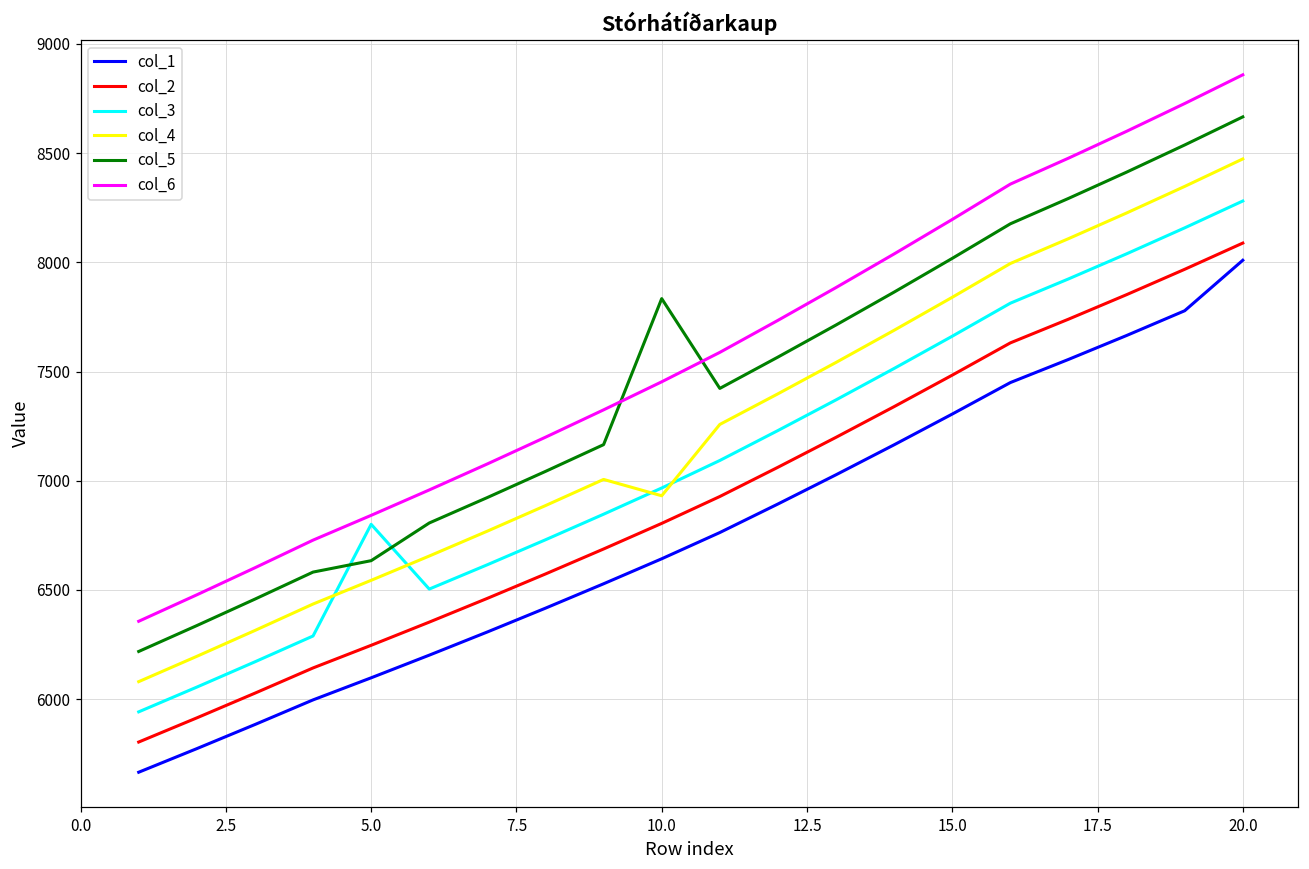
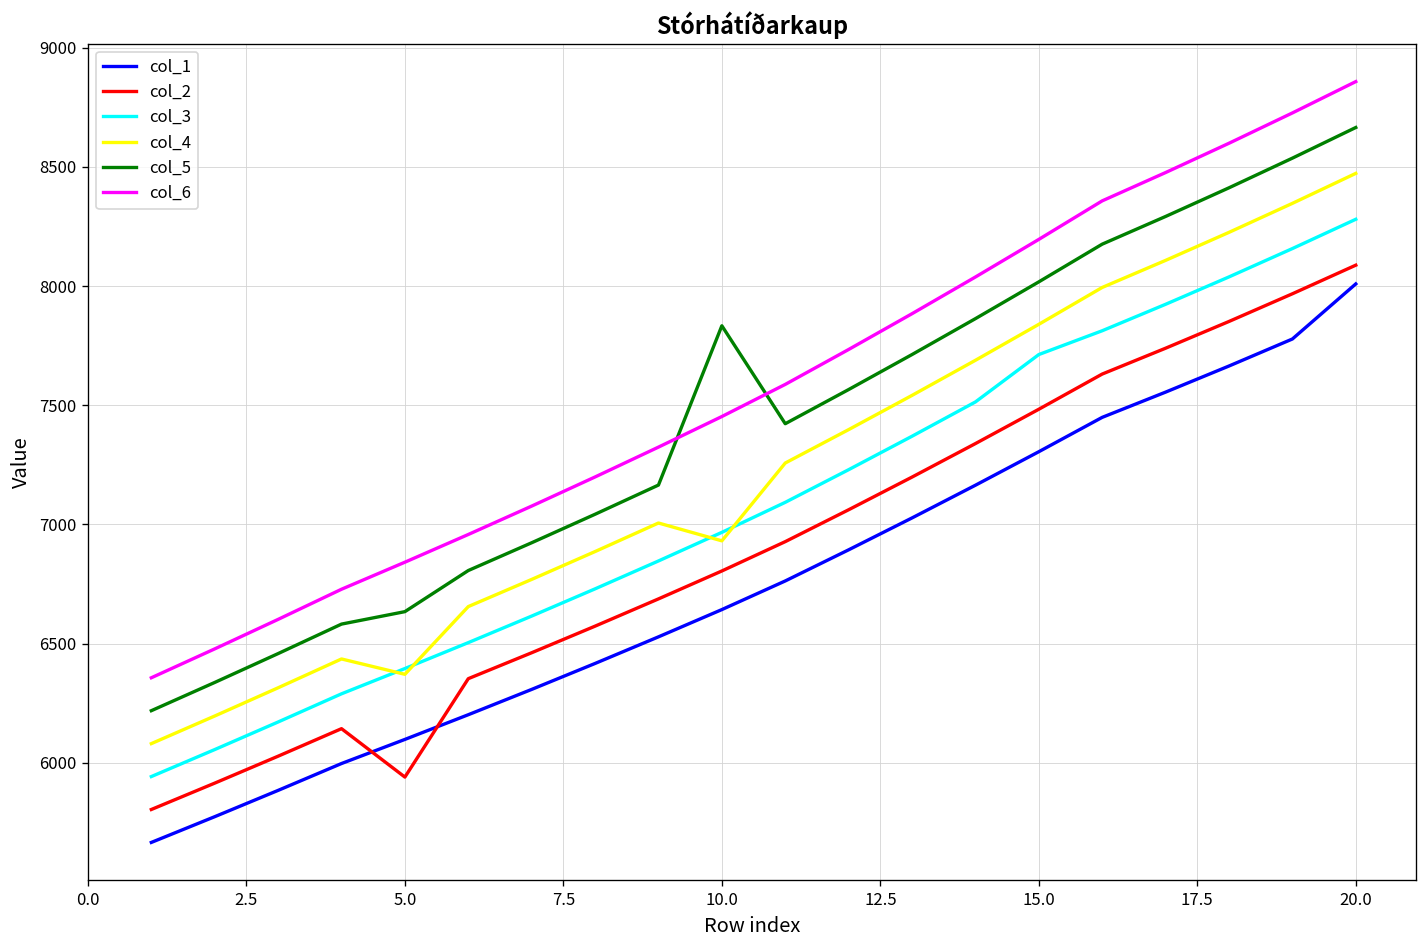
  {
    "col_1": {
      "5.0": 6100,
      "10.0": 6640,
      "15.0": 7310,
      "20.0": 8010
    },
    "col_2": {
-     "5.0": 6250,
+     "5.0": 5940,
      "10.0": 6800,
      "15.0": 7480,
      "20.0": 8090
    },
    "col_3": {
-     "5.0": 6800,
+     "5.0": 6400,
      "10.0": 6970,
-     "15.0": 7660,
+     "15.0": 7710,
      "20.0": 8280
    },
    "col_4": {
-     "5.0": 6540,
+     "5.0": 6370,
      "10.0": 6930,
      "15.0": 7840,
      "20.0": 8470
    },
    "col_5": {
      "5.0": 6630,
      "10.0": 7830,
      "15.0": 8020,
      "20.0": 8670
    },
    "col_6": {
      "5.0": 6840,
      "10.0": 7450,
      "15.0": 8200,
      "20.0": 8860
    }
  }
